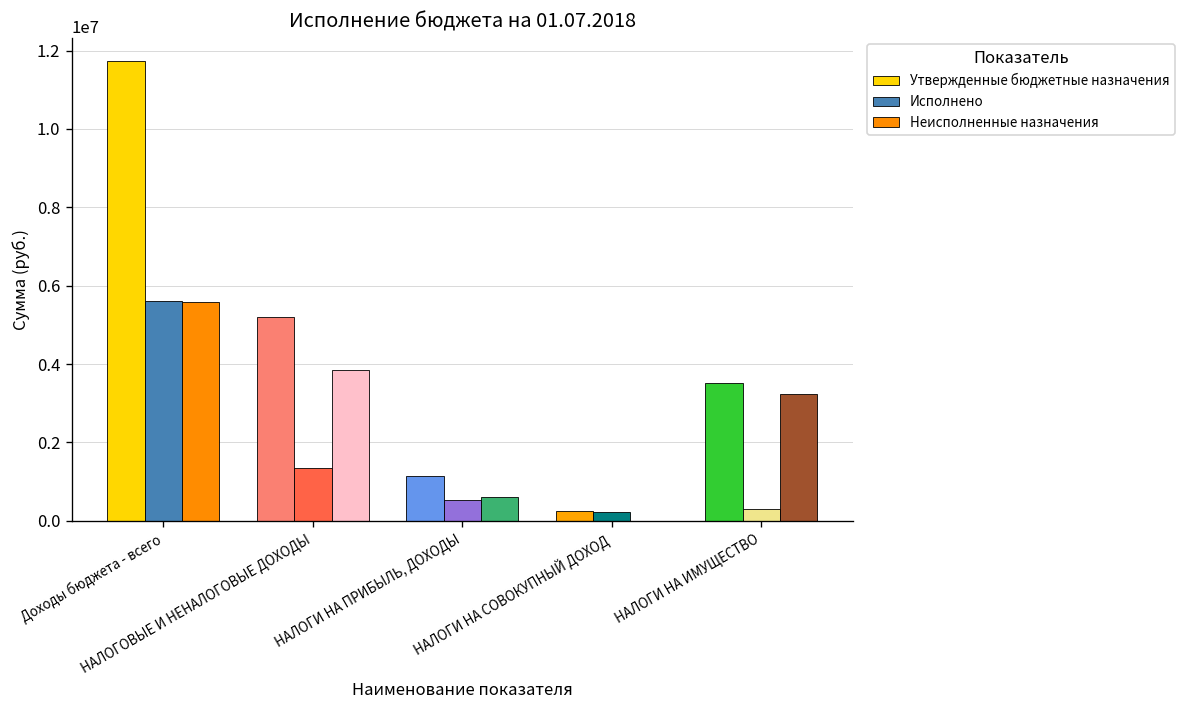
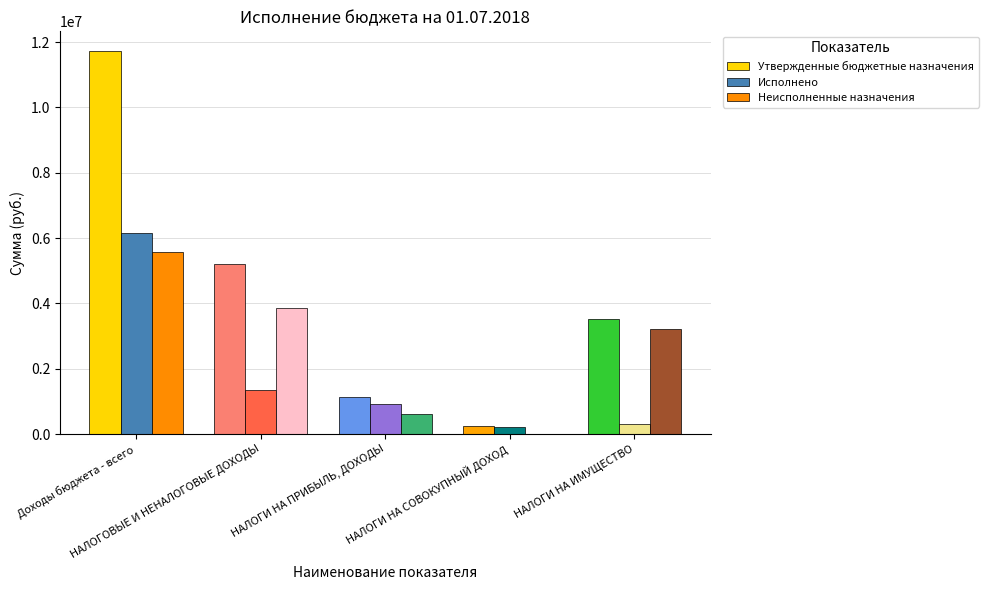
  {
-   "Доходы бюджета - всего": 5600000,
+   "Доходы бюджета - всего": 6200000,
    "НАЛОГОВЫЕ И НЕНАЛОГОВЫЕ ДОХОДЫ": 1400000,
-   "НАЛОГИ НА ПРИБЫЛЬ, ДОХОДЫ": 500000,
+   "НАЛОГИ НА ПРИБЫЛЬ, ДОХОДЫ": 900000,
    "НАЛОГИ НА СОВОКУПНЫЙ ДОХОД": 200000,
    "НАЛОГИ НА ИМУЩЕСТВО": 300000
  }
